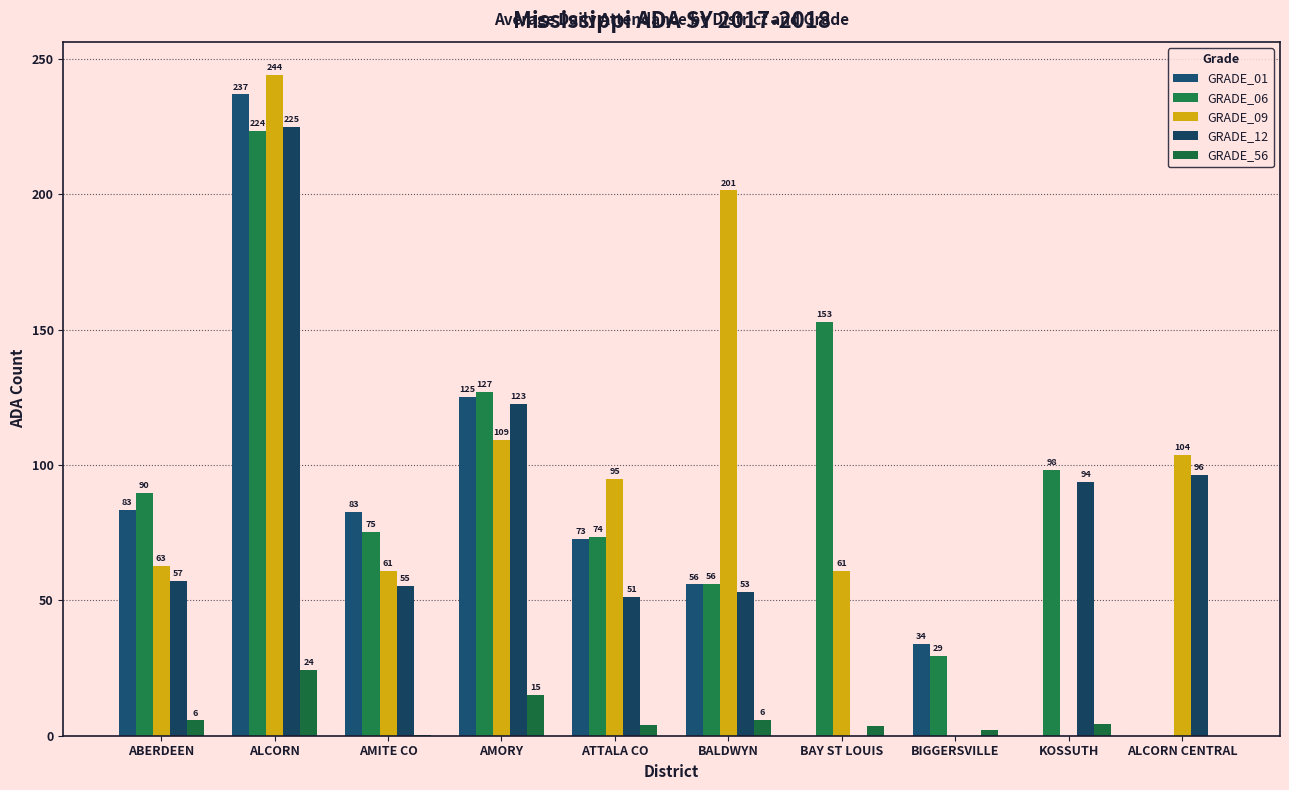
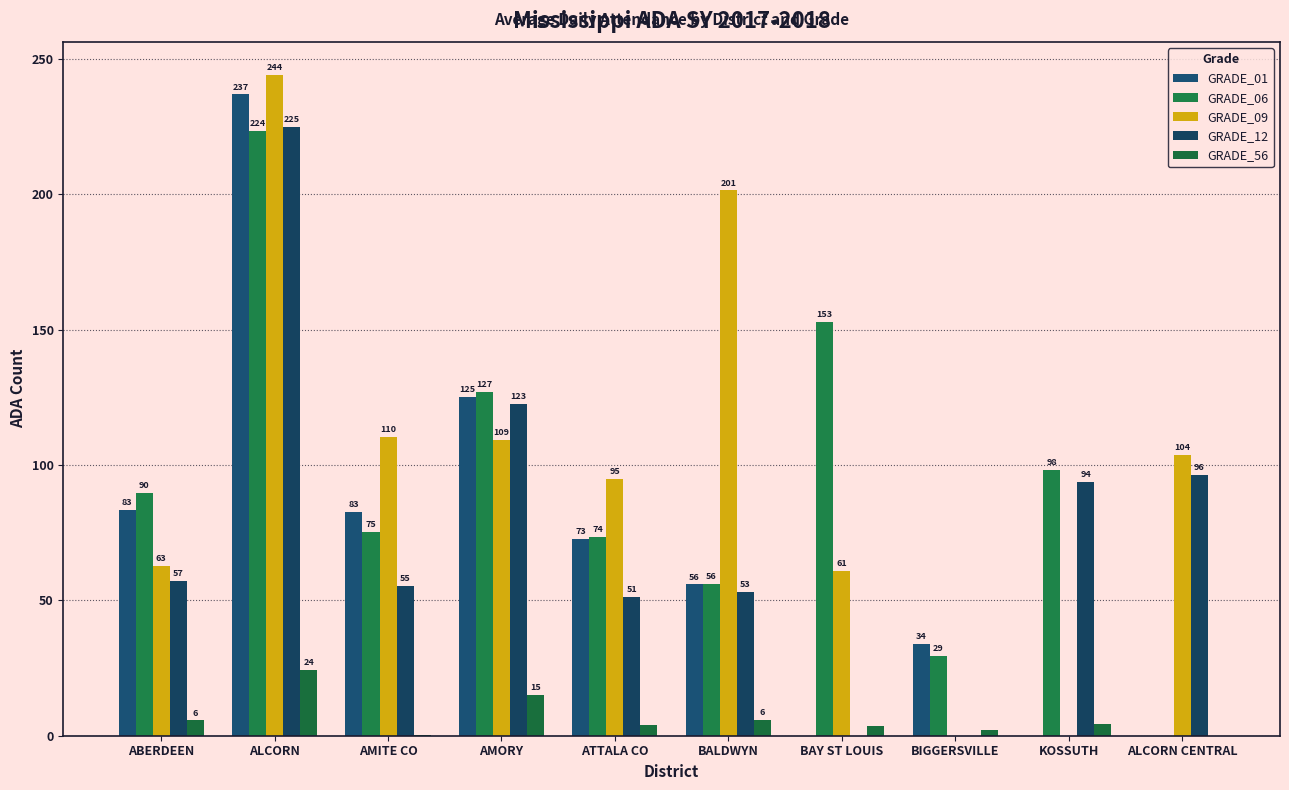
  {
    "GRADE_09": {
      "ABERDEEN": 63,
      "ALCORN": 244,
-     "AMITE CO": 61,
+     "AMITE CO": 110,
      "AMORY": 109,
      "ATTALA CO": 95,
      "BALDWYN": 201,
      "BAY ST LOUIS": 61,
      "ALCORN CENTRAL": 104
    }
  }
